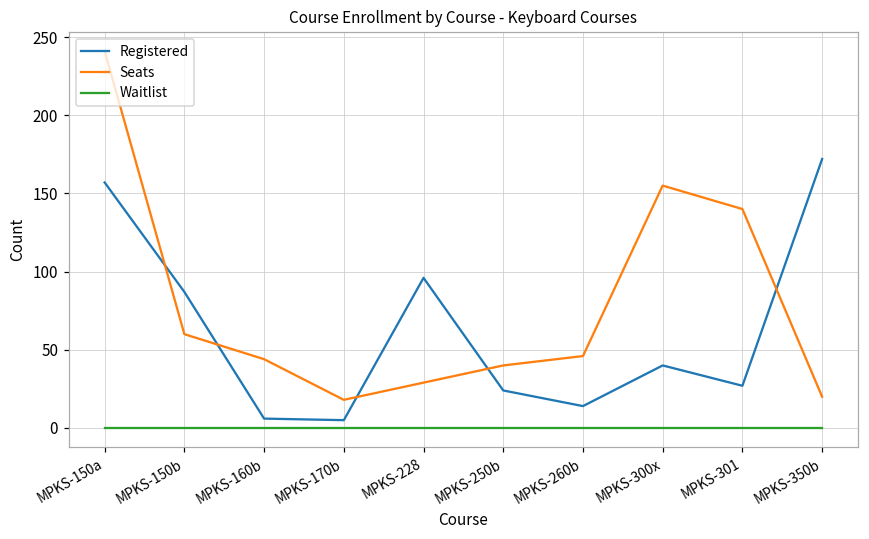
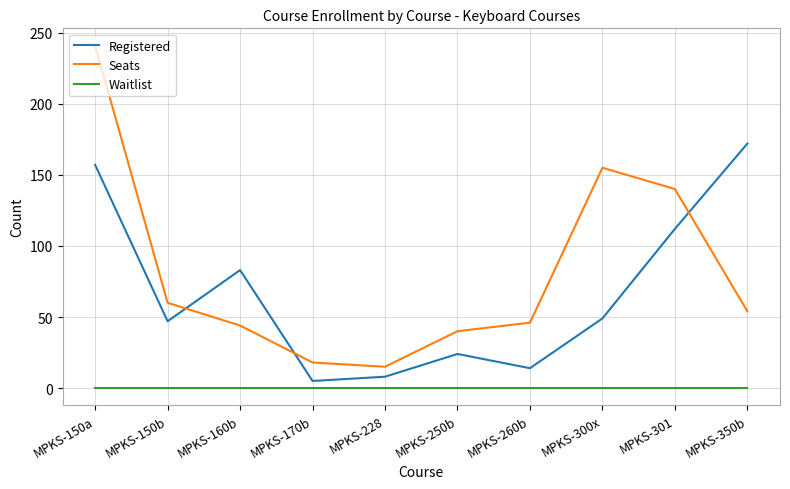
  {
    "Registered": {
      "MPKS-150a": 157,
-     "MPKS-150b": 87,
-     "MPKS-160b": 6,
+     "MPKS-150b": 47,
+     "MPKS-160b": 83,
      "MPKS-170b": 5,
-     "MPKS-228": 96,
+     "MPKS-228": 8,
      "MPKS-250b": 24,
      "MPKS-260b": 14,
-     "MPKS-300x": 40,
-     "MPKS-301": 27,
+     "MPKS-300x": 49,
+     "MPKS-301": 112,
      "MPKS-350b": 172
    },
    "Seats": {
      "MPKS-150b": 60,
      "MPKS-160b": 44,
      "MPKS-170b": 18,
-     "MPKS-228": 29,
+     "MPKS-228": 15,
      "MPKS-250b": 40,
      "MPKS-260b": 46,
      "MPKS-300x": 155,
      "MPKS-301": 140,
-     "MPKS-350b": 20
+     "MPKS-350b": 54
    },
    "Waitlist": {
      "MPKS-150a": 0,
      "MPKS-150b": 0,
      "MPKS-160b": 0,
      "MPKS-170b": 0,
      "MPKS-228": 0,
      "MPKS-250b": 0,
      "MPKS-260b": 0,
      "MPKS-300x": 0,
      "MPKS-301": 0,
      "MPKS-350b": 0
    }
  }
